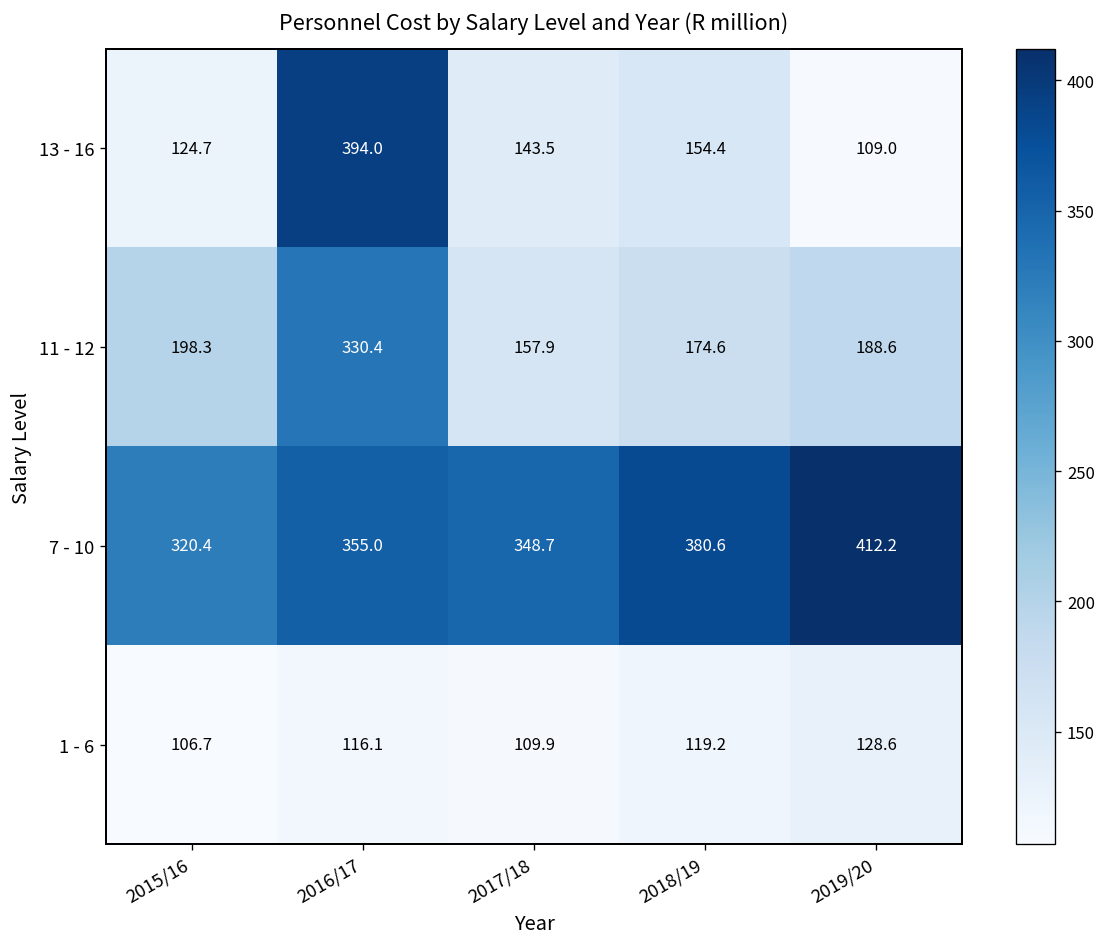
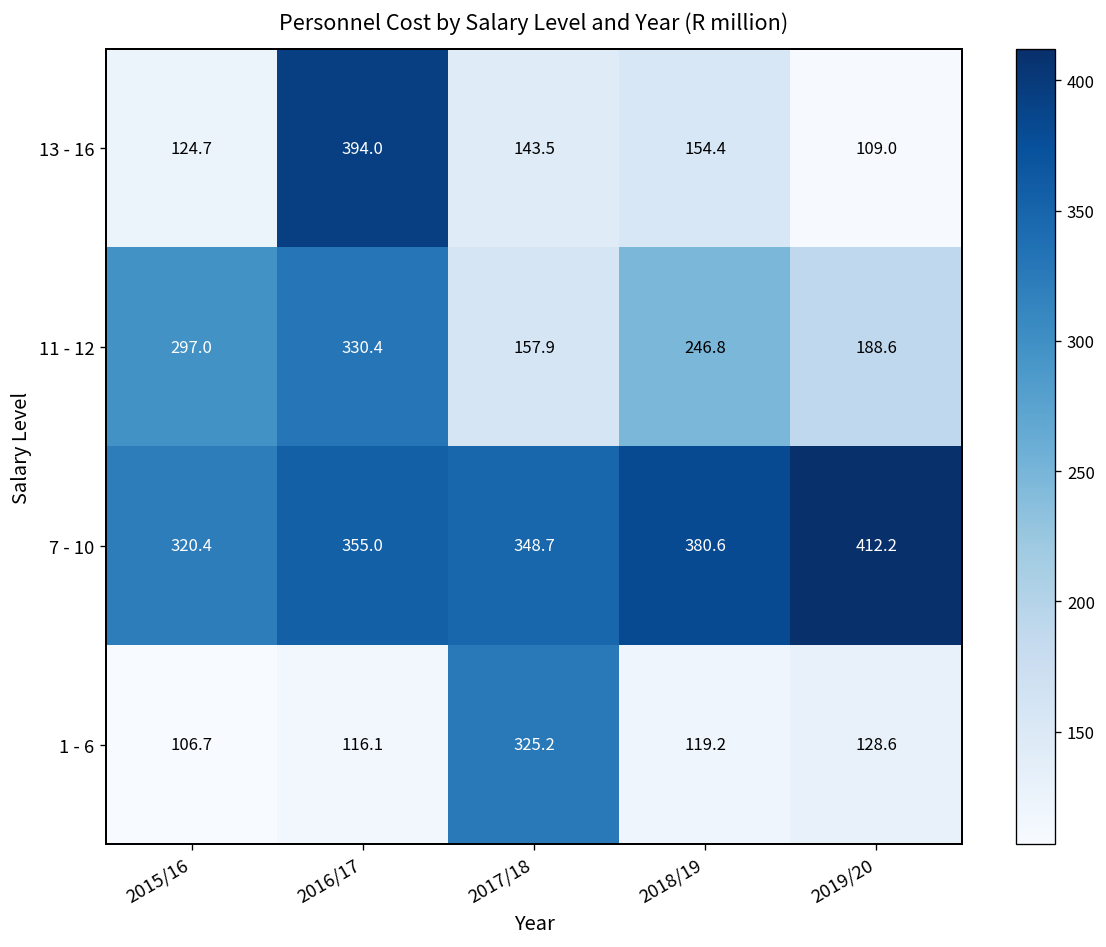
  {
    "13 - 16": {
      "2015/16": 124.7,
      "2016/17": 394.0,
      "2017/18": 143.5,
      "2018/19": 154.4,
      "2019/20": 109.0
    },
    "11 - 12": {
-     "2015/16": 198.3,
+     "2015/16": 297.0,
      "2016/17": 330.4,
      "2017/18": 157.9,
-     "2018/19": 174.6,
+     "2018/19": 246.8,
      "2019/20": 188.6
    },
    "7 - 10": {
      "2015/16": 320.4,
      "2016/17": 355.0,
      "2017/18": 348.7,
      "2018/19": 380.6,
      "2019/20": 412.2
    },
    "1 - 6": {
      "2015/16": 106.7,
      "2016/17": 116.1,
-     "2017/18": 109.9,
+     "2017/18": 325.2,
      "2018/19": 119.2,
      "2019/20": 128.6
    }
  }
